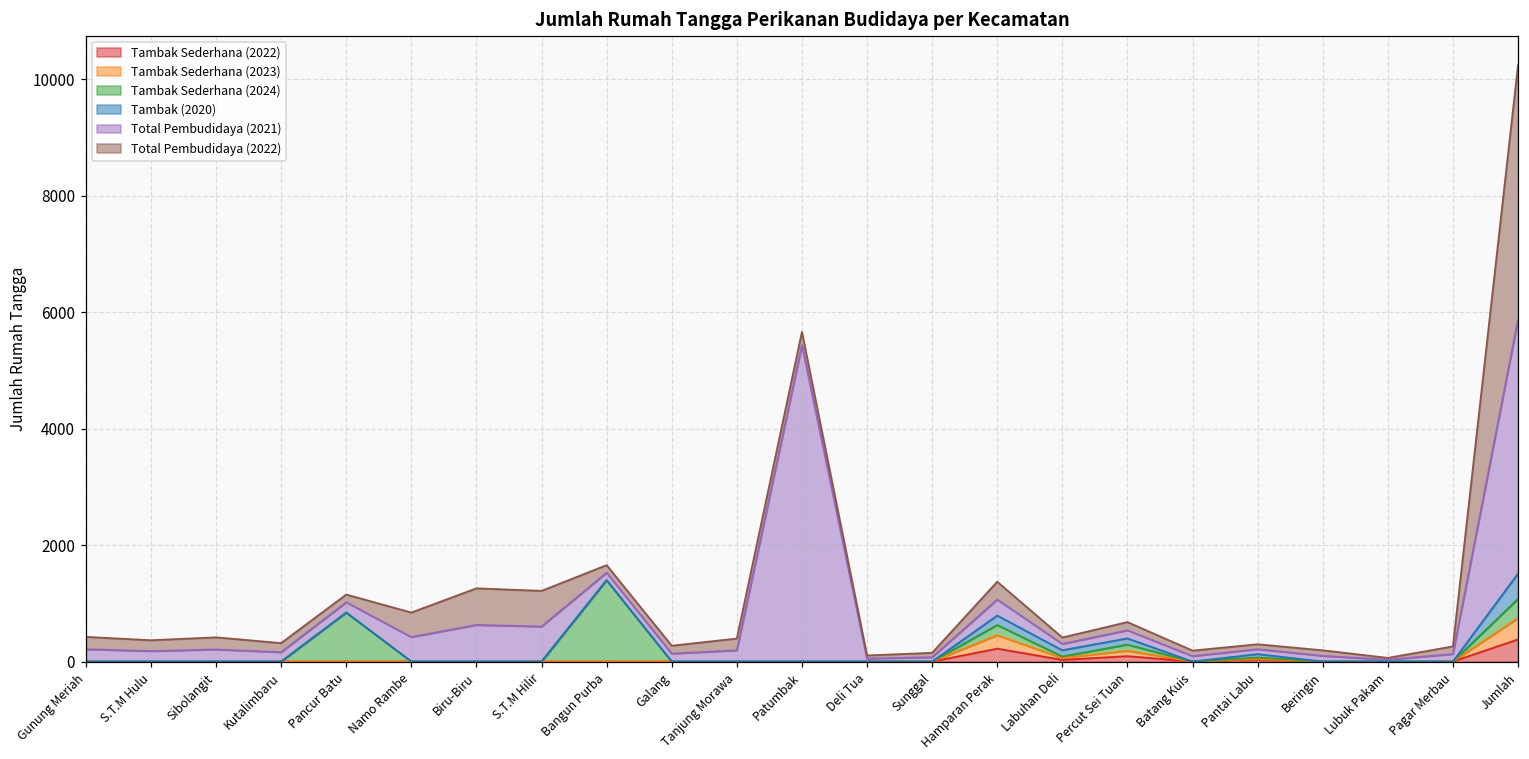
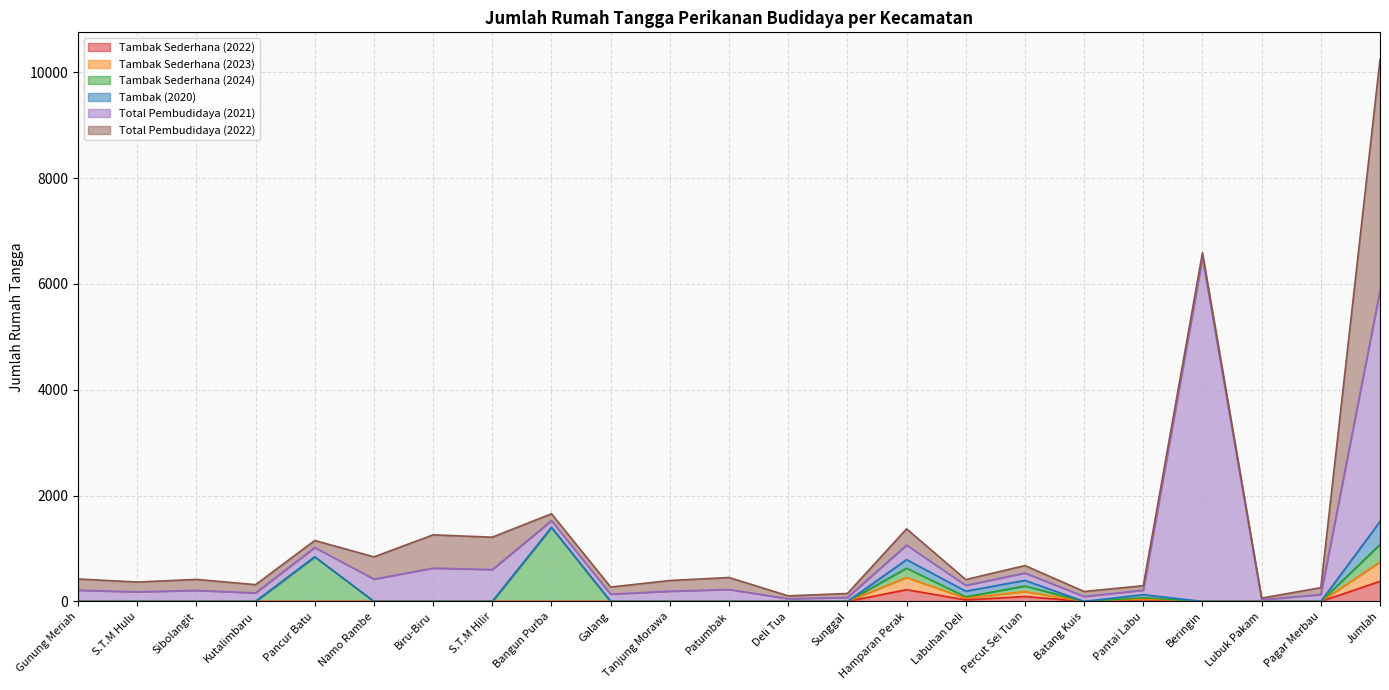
  {
    "Tambak Sederhana (2022)": {
      "Hamparan Perak": 200,
      "Percut Sei Tuan": 100,
      "Jumlah": 400
    },
    "Tambak Sederhana (2023)": {
      "Hamparan Perak": 200,
      "Percut Sei Tuan": 100,
      "Jumlah": 400
    },
    "Tambak Sederhana (2024)": {
      "Hamparan Perak": 200,
      "Percut Sei Tuan": 100,
      "Jumlah": 300
    },
    "Tambak (2020)": {
      "Hamparan Perak": 200,
      "Labuhan Deli": 100,
      "Percut Sei Tuan": 100,
      "Pantai Labu": 100,
      "Jumlah": 400
    },
    "Total Pembudidaya (2021)": {
      "Gunung Meriah": 200,
      "S.T.M Hulu": 200,
      "Sibolangit": 200,
      "Kutalimbaru": 200,
      "Pancur Batu": 200,
      "Namo Rambe": 400,
      "Biru-Biru": 600,
      "S.T.M Hilir": 600,
      "Bangun Purba": 100,
      "Galang": 100,
      "Tanjung Morawa": 200,
-     "Patumbak": 5400,
+     "Patumbak": 200,
      "Deli Tua": 100,
      "Sunggal": 100,
      "Hamparan Perak": 300,
      "Labuhan Deli": 100,
      "Percut Sei Tuan": 100,
      "Batang Kuis": 100,
      "Pantai Labu": 100,
-     "Beringin": 100,
+     "Beringin": 6500,
      "Pagar Merbau": 100,
      "Jumlah": 4400
    },
    "Total Pembudidaya (2022)": {
      "Gunung Meriah": 200,
      "S.T.M Hulu": 200,
      "Sibolangit": 200,
      "Kutalimbaru": 200,
      "Pancur Batu": 100,
      "Namo Rambe": 400,
      "Biru-Biru": 600,
      "S.T.M Hilir": 600,
      "Bangun Purba": 100,
      "Galang": 100,
      "Tanjung Morawa": 200,
      "Patumbak": 200,
      "Deli Tua": 100,
      "Sunggal": 100,
      "Hamparan Perak": 300,
      "Labuhan Deli": 100,
      "Percut Sei Tuan": 100,
      "Batang Kuis": 100,
      "Pantai Labu": 100,
      "Beringin": 100,
      "Pagar Merbau": 100,
      "Jumlah": 4400
    }
  }
